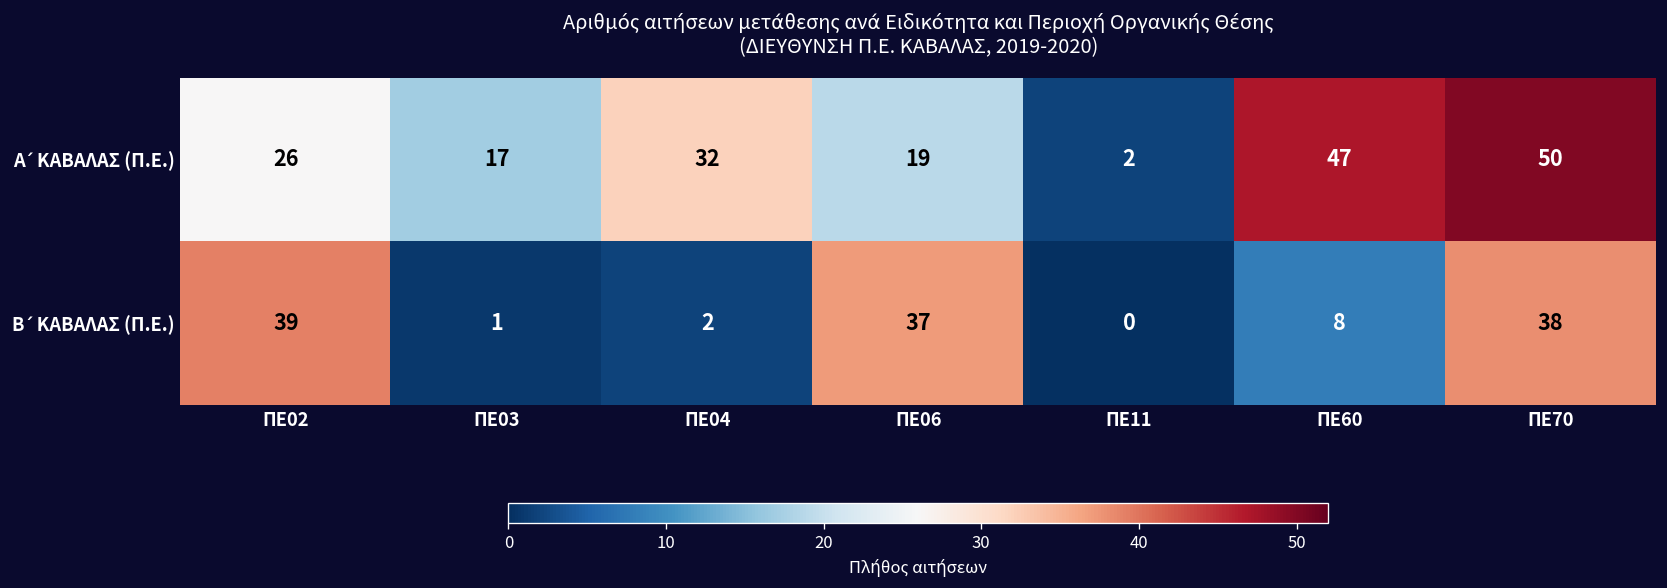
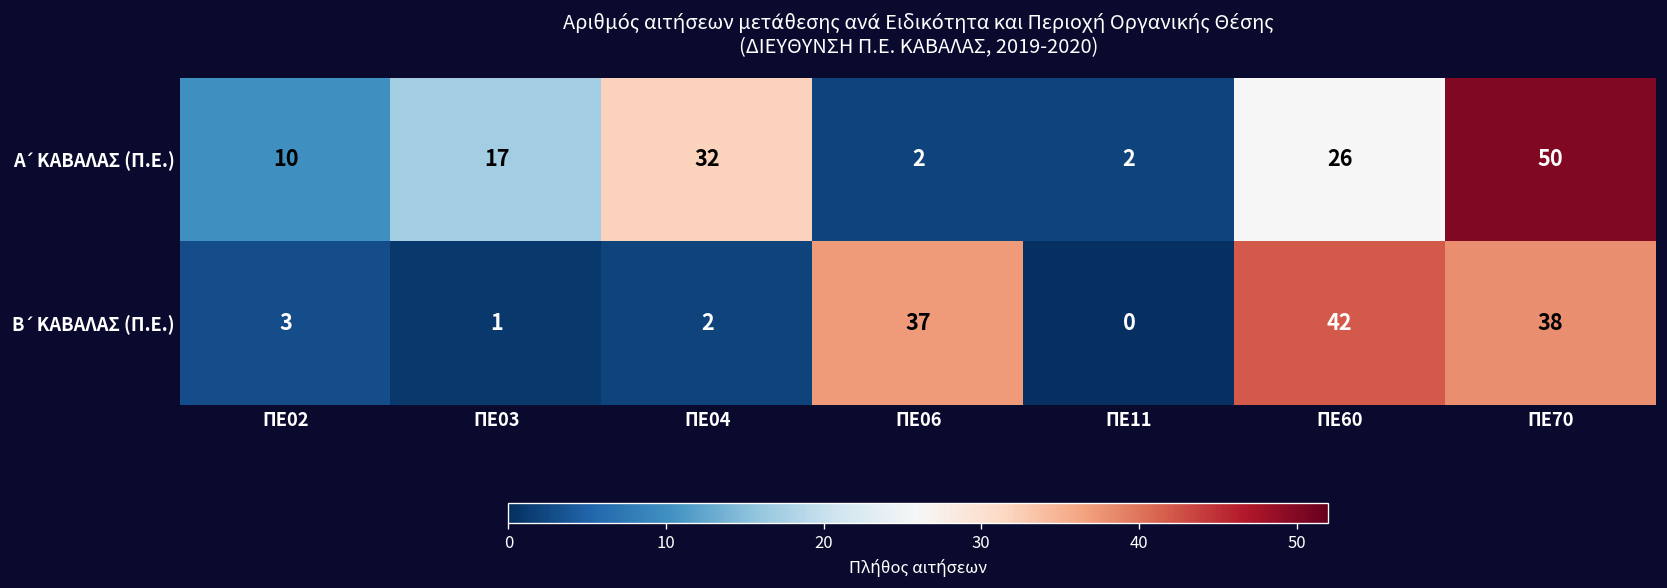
  {
    "Α΄ ΚΑΒΑΛΑΣ (Π.Ε.)": {
-     "ΠΕ02": 26,
+     "ΠΕ02": 10,
      "ΠΕ03": 17,
      "ΠΕ04": 32,
-     "ΠΕ06": 19,
+     "ΠΕ06": 2,
      "ΠΕ11": 2,
-     "ΠΕ60": 47,
+     "ΠΕ60": 26,
      "ΠΕ70": 50
    },
    "Β΄ ΚΑΒΑΛΑΣ (Π.Ε.)": {
-     "ΠΕ02": 39,
+     "ΠΕ02": 3,
      "ΠΕ03": 1,
      "ΠΕ04": 2,
      "ΠΕ06": 37,
      "ΠΕ11": 0,
-     "ΠΕ60": 8,
+     "ΠΕ60": 42,
      "ΠΕ70": 38
    }
  }
